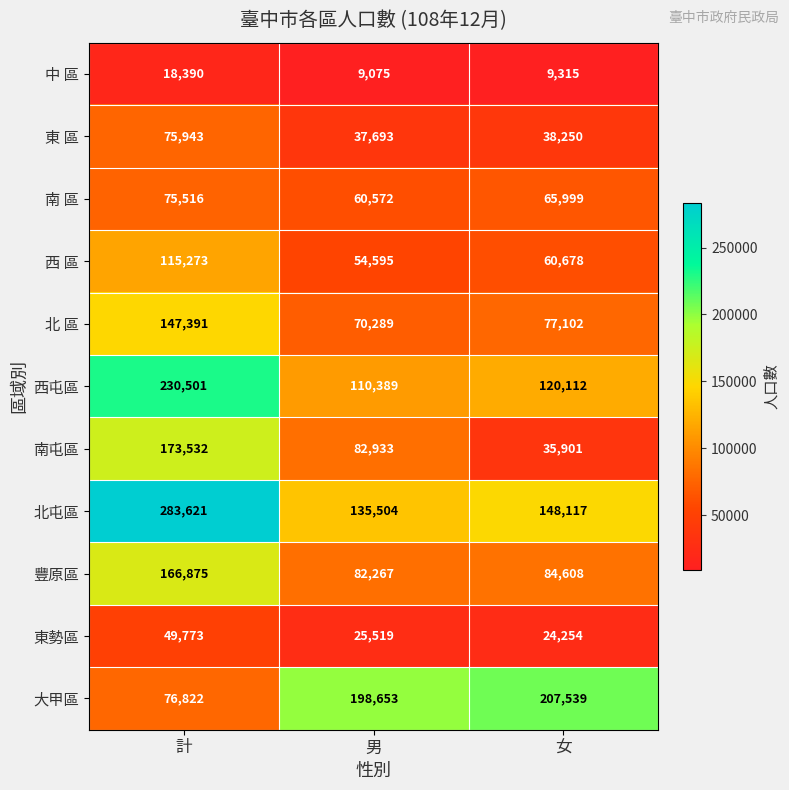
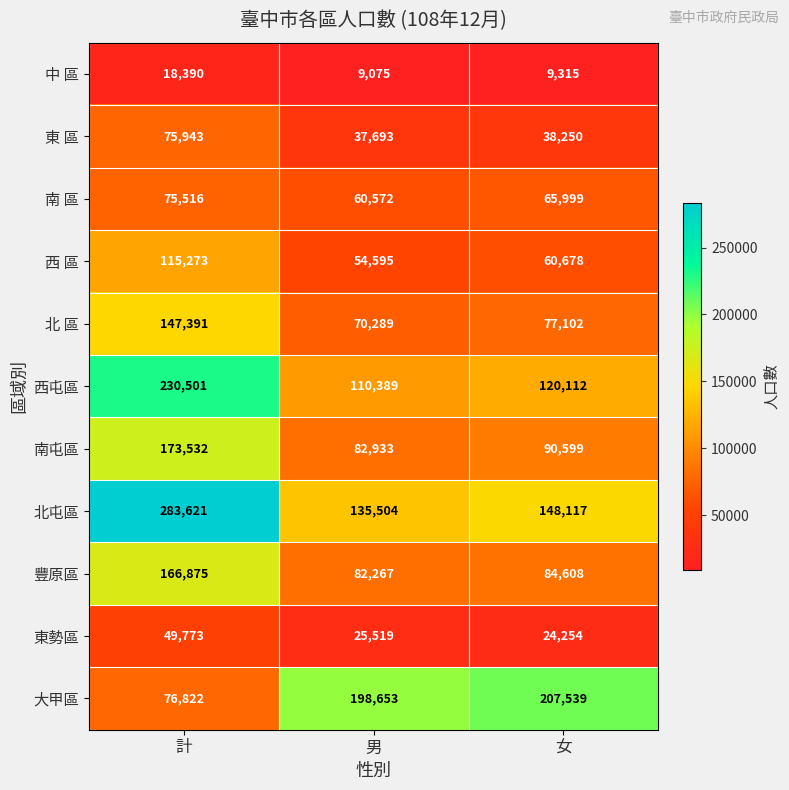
  {
    "中 區": {
      "計": "18,390",
      "男": "9,075",
      "女": "9,315"
    },
    "東 區": {
      "計": "75,943",
      "男": "37,693",
      "女": "38,250"
    },
    "南 區": {
      "計": "75,516",
      "男": "60,572",
      "女": "65,999"
    },
    "西 區": {
      "計": "115,273",
      "男": "54,595",
      "女": "60,678"
    },
    "北 區": {
      "計": "147,391",
      "男": "70,289",
      "女": "77,102"
    },
    "西屯區": {
      "計": "230,501",
      "男": "110,389",
      "女": "120,112"
    },
    "南屯區": {
      "計": "173,532",
      "男": "82,933",
-     "女": "35,901"
+     "女": "90,599"
    },
    "北屯區": {
      "計": "283,621",
      "男": "135,504",
      "女": "148,117"
    },
    "豐原區": {
      "計": "166,875",
      "男": "82,267",
      "女": "84,608"
    },
    "東勢區": {
      "計": "49,773",
      "男": "25,519",
      "女": "24,254"
    },
    "大甲區": {
      "計": "76,822",
      "男": "198,653",
      "女": "207,539"
    }
  }
